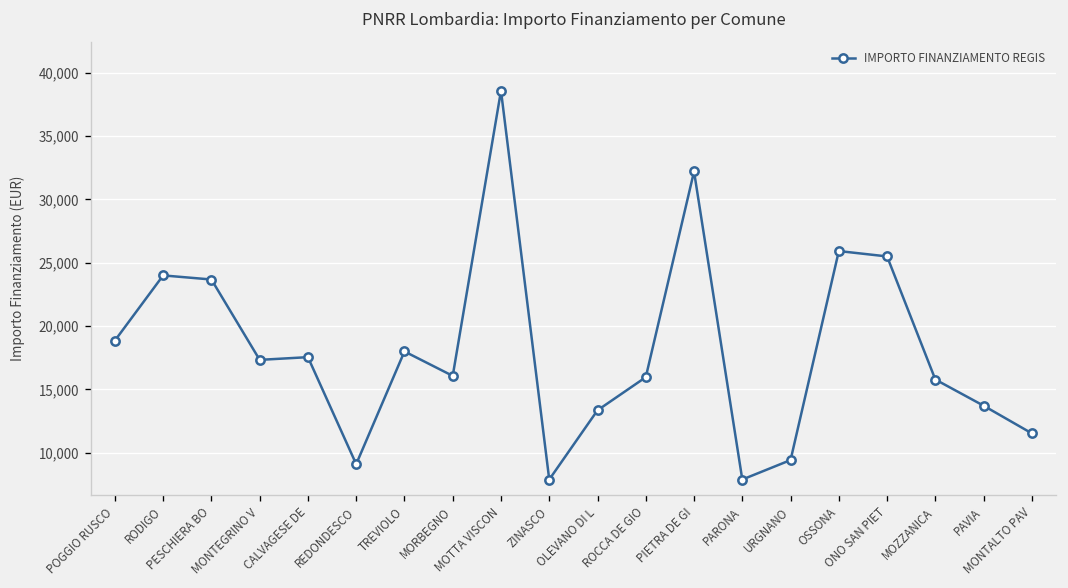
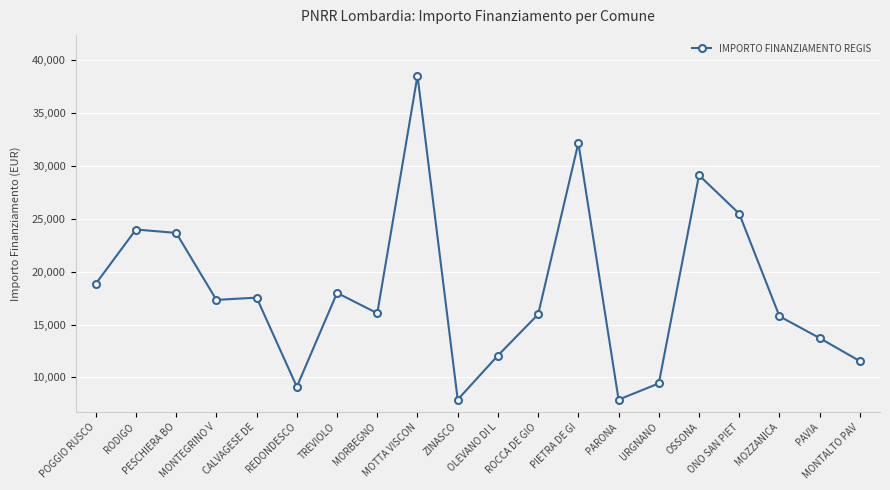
  {
    "POGGIO RUSCO": "18,900",
    "RODIGO": "24,000",
    "PESCHIERA BO": "23,700",
    "MONTEGRINO V": "17,300",
    "CALVAGESE DE": "17,500",
    "REDONDESCO": "9,100",
    "TREVIOLO": "18,000",
    "MORBEGNO": "16,100",
    "MOTTA VISCON": "38,600",
    "ZINASCO": "7,900",
-   "OLEVANO DI L": "13,400",
+   "OLEVANO DI L": "12,100",
    "ROCCA DE GIO": "16,000",
    "PIETRA DE GI": "32,200",
    "PARONA": "7,900",
    "URGNANO": "9,400",
-   "OSSONA": "25,900",
+   "OSSONA": "29,100",
    "ONO SAN PIET": "25,500",
    "MOZZANICA": "15,800",
    "PAVIA": "13,700",
    "MONTALTO PAV": "11,500"
  }
